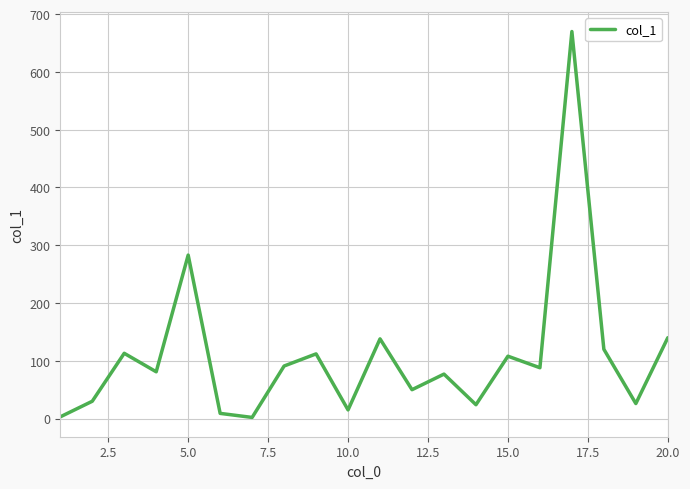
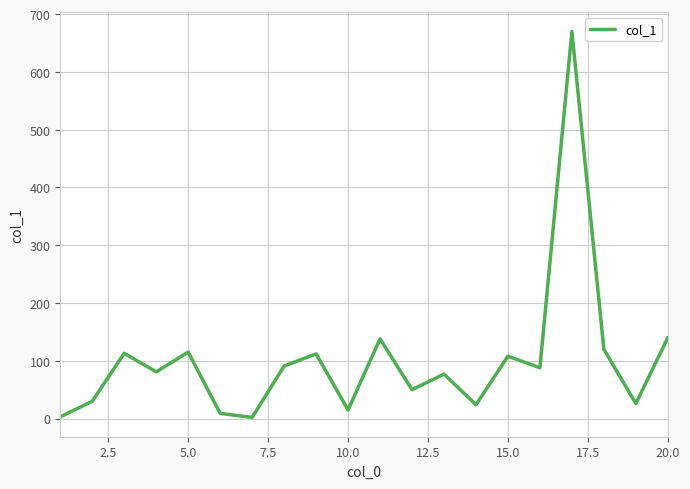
  {
-   "5.0": 280,
+   "5.0": 120,
    "10.0": 20,
    "15.0": 110,
    "20.0": 140
  }
